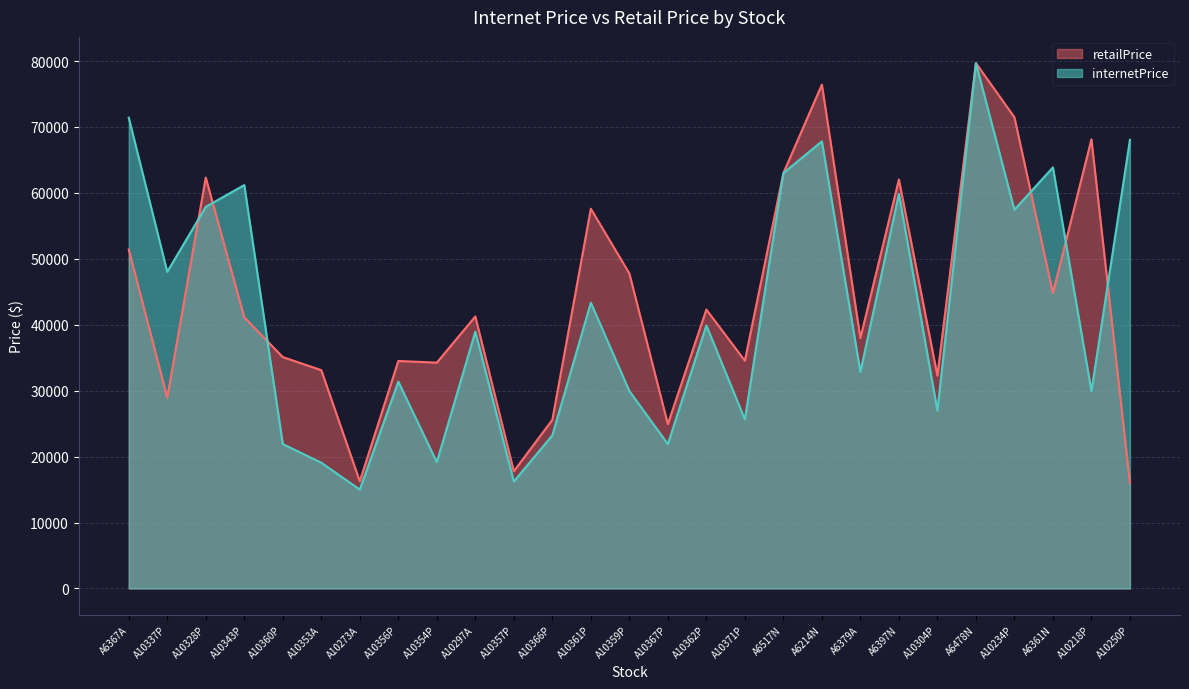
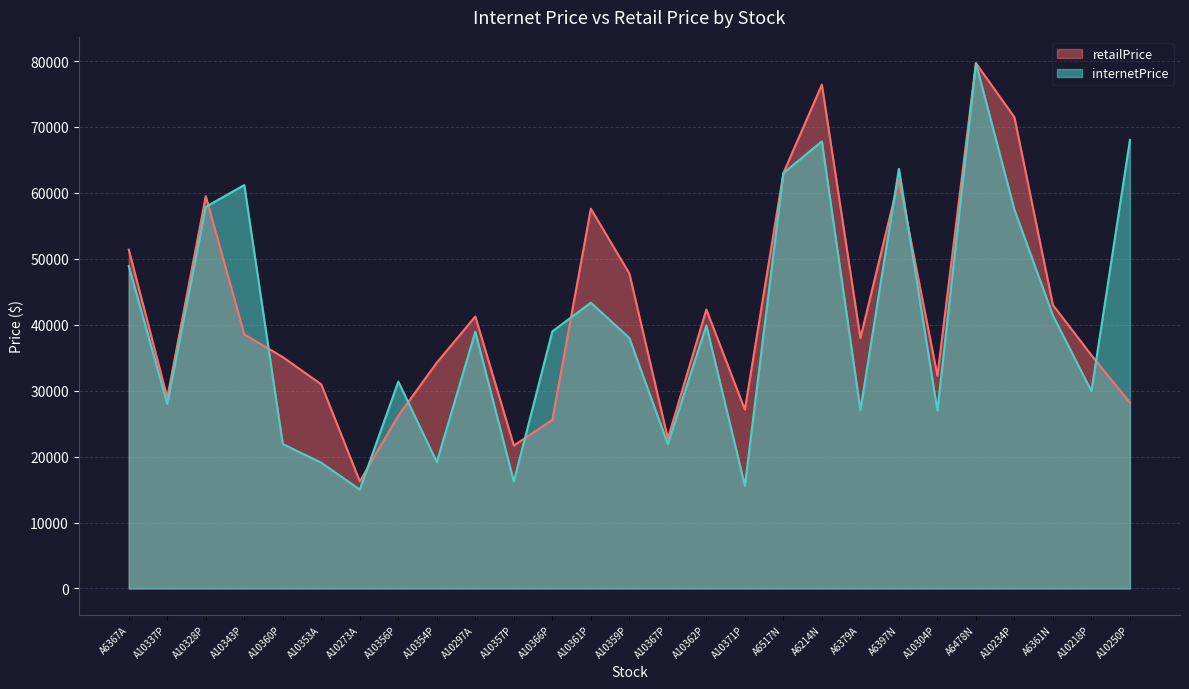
  {
    "retailPrice": {
      "A6367A": 51000,
      "A10337P": 29000,
-     "A10328P": 62000,
-     "A10343P": 41000,
+     "A10328P": 60000,
+     "A10343P": 39000,
      "A10360P": 35000,
-     "A10353A": 33000,
+     "A10353A": 31000,
      "A10273A": 16000,
-     "A10356P": 35000,
+     "A10356P": 26000,
      "A10354P": 34000,
      "A10297A": 41000,
-     "A10357P": 18000,
+     "A10357P": 22000,
      "A10366P": 26000,
      "A10361P": 58000,
      "A10359P": 48000,
-     "A10367P": 25000,
+     "A10367P": 23000,
      "A10362P": 42000,
-     "A10371P": 35000,
+     "A10371P": 27000,
      "A6214N": 76000,
      "A6379A": 38000,
      "A6397N": 62000,
      "A10304P": 32000,
      "A10234P": 71000,
-     "A6361N": 45000,
-     "A10218P": 68000,
-     "A10250P": 16000
+     "A6361N": 43000,
+     "A10218P": 35000,
+     "A10250P": 28000
    },
    "internetPrice": {
-     "A6367A": 71000,
-     "A10337P": 48000,
+     "A6367A": 49000,
+     "A10337P": 28000,
      "A10328P": 58000,
      "A10343P": 61000,
      "A10360P": 22000,
      "A10353A": 19000,
      "A10273A": 15000,
      "A10356P": 31000,
      "A10354P": 19000,
      "A10297A": 39000,
      "A10357P": 16000,
-     "A10366P": 23000,
+     "A10366P": 39000,
      "A10361P": 43000,
-     "A10359P": 30000,
+     "A10359P": 38000,
      "A10367P": 22000,
      "A10362P": 40000,
-     "A10371P": 26000,
+     "A10371P": 16000,
      "A6214N": 68000,
-     "A6379A": 33000,
-     "A6397N": 60000,
+     "A6379A": 27000,
+     "A6397N": 64000,
      "A10304P": 27000,
      "A10234P": 57000,
-     "A6361N": 64000,
+     "A6361N": 41000,
      "A10218P": 30000,
      "A10250P": 68000
    }
  }
